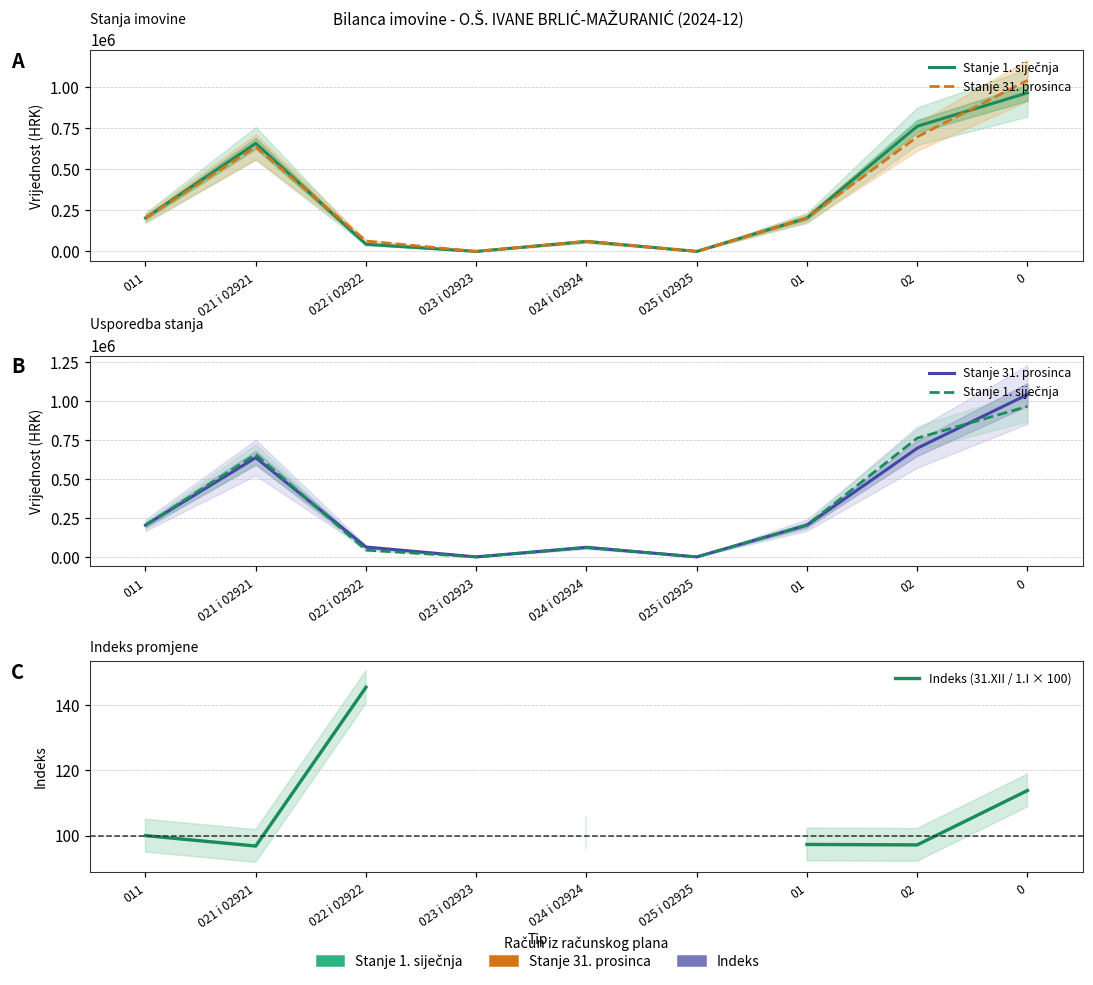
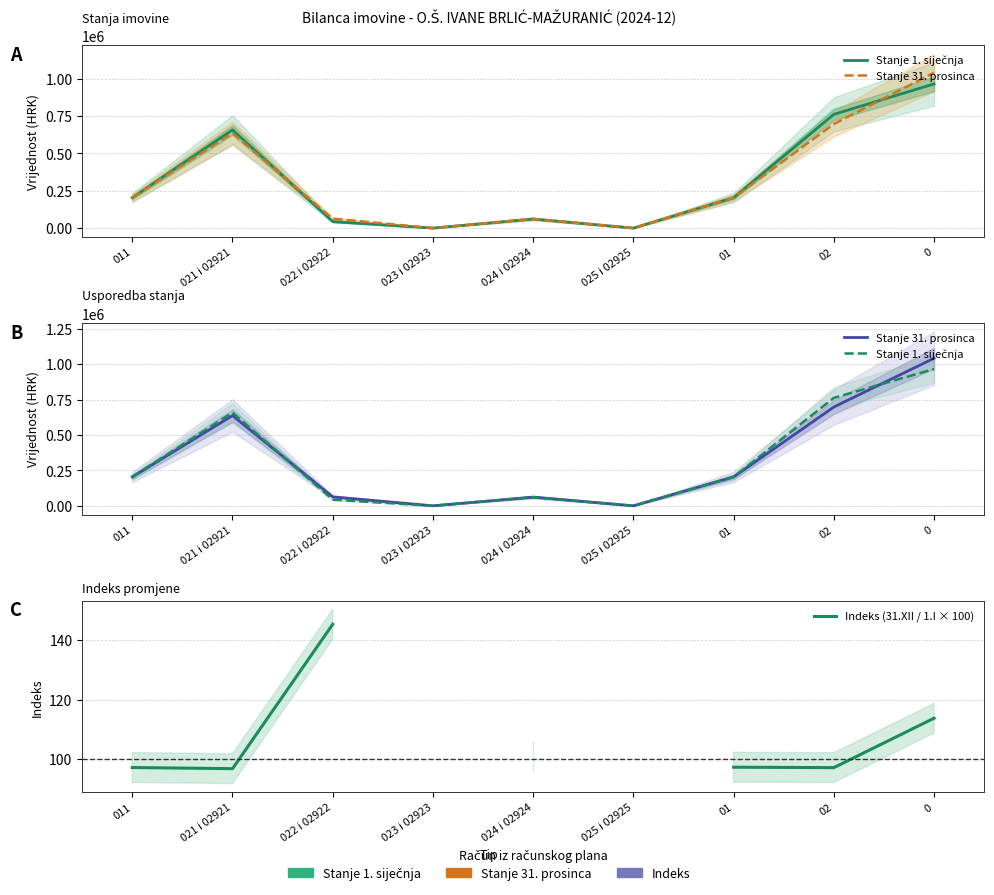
  {
    "Stanja imovine": {
      "Stanje 31. prosinca": {
        "021 i 02921": 640000,
        "02": 700000,
        "0": 1040000
      }
    },
    "Indeks promjene": {
-     "011": 100,
+     "011": 97,
      "021 i 02921": 97,
      "022 i 02922": 145,
      "024 i 02924": 101,
      "01": 97,
      "02": 97,
      "0": 114
    }
  }
